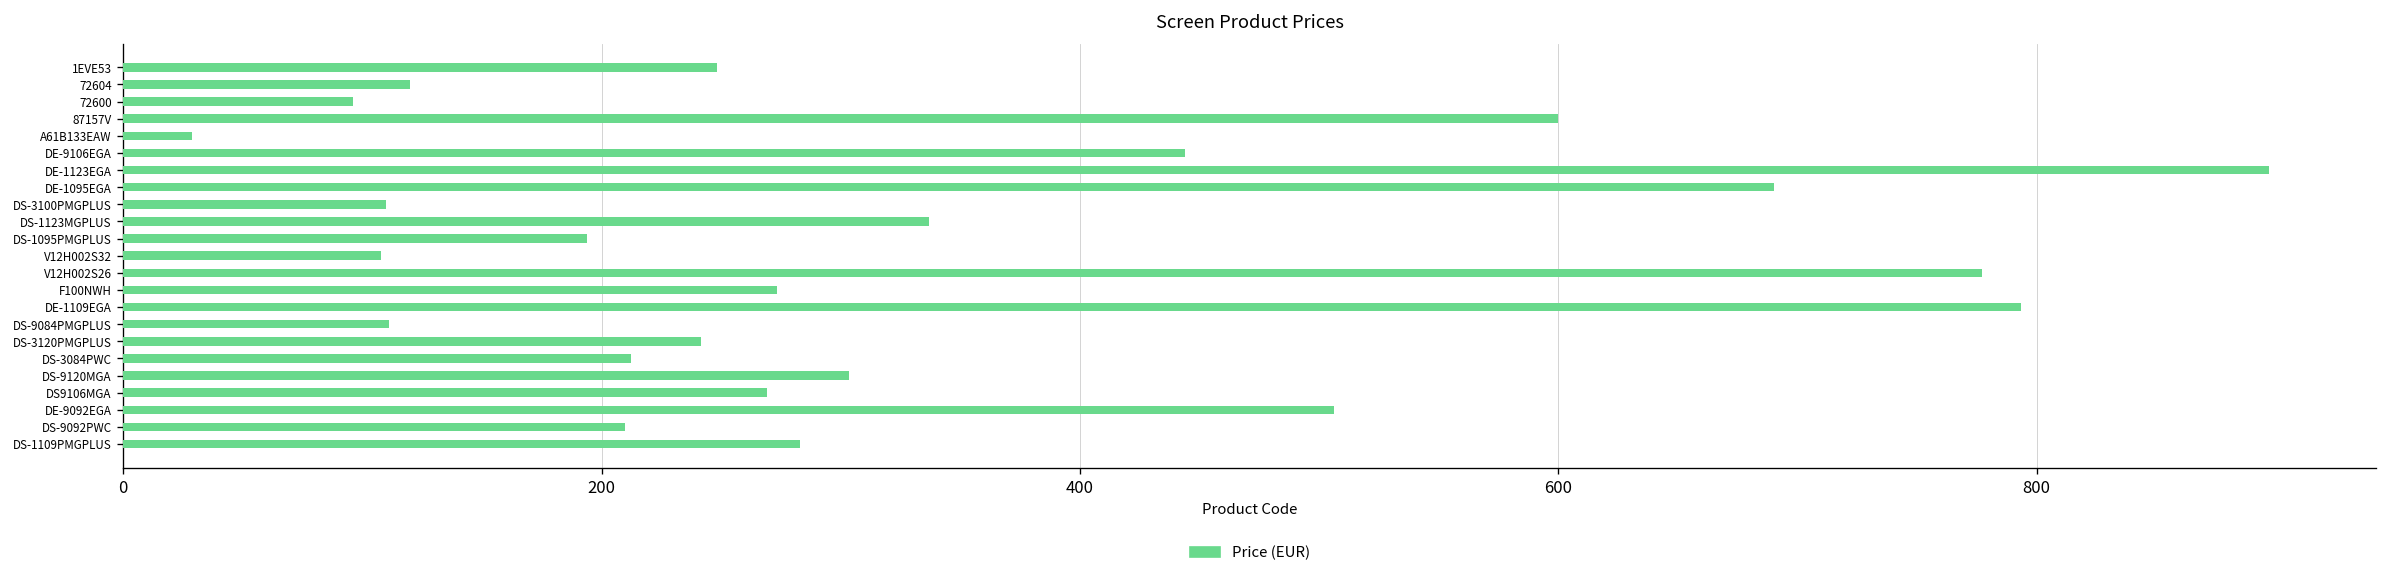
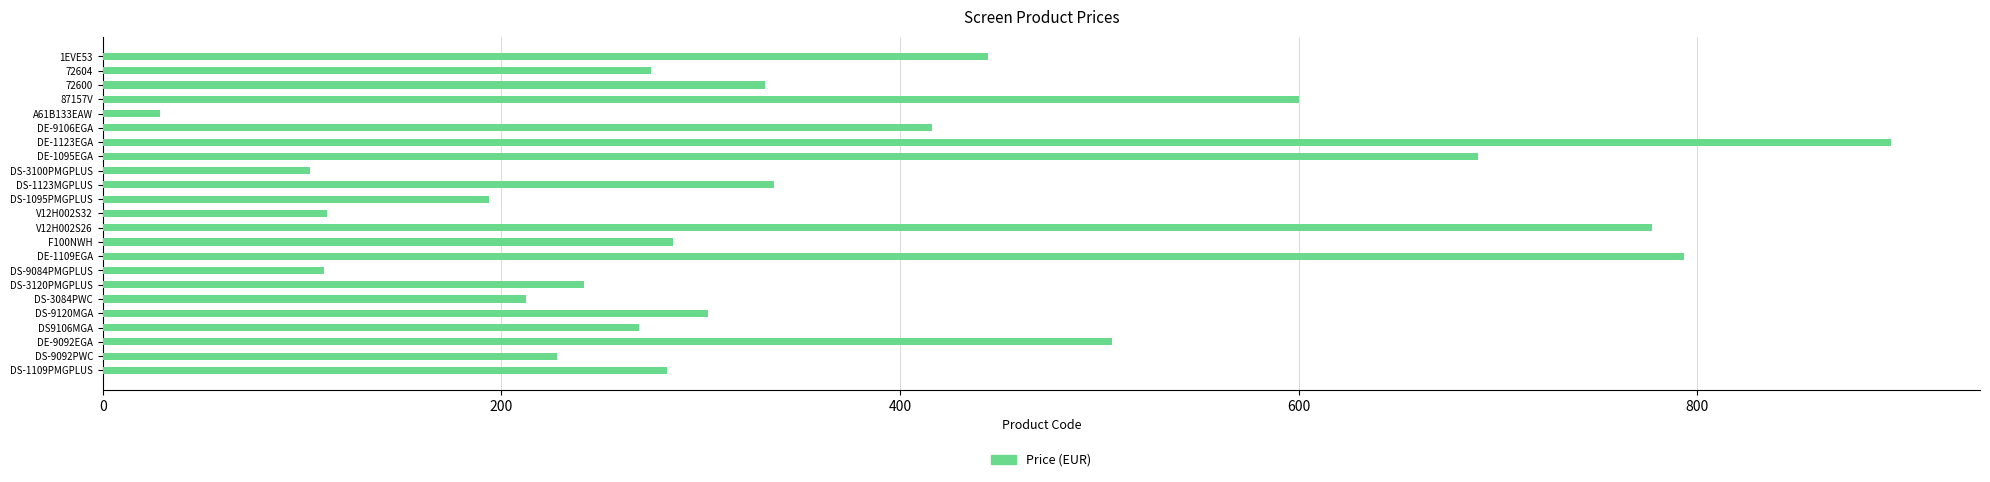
  {
-   "1EVE53": 248,
-   "72604": 120,
-   "72600": 96,
+   "1EVE53": 444,
+   "72604": 275,
+   "72600": 332,
    "87157V": 600,
    "A61B133EAW": 29,
-   "DE-9106EGA": 444,
+   "DE-9106EGA": 416,
    "DE-1123EGA": 897,
    "DE-1095EGA": 690,
-   "DS-3100PMGPLUS": 110,
+   "DS-3100PMGPLUS": 104,
    "DS-1123MGPLUS": 337,
    "DS-1095PMGPLUS": 194,
-   "V12H002S32": 108,
+   "V12H002S32": 112,
    "V12H002S26": 777,
-   "F100NWH": 273,
+   "F100NWH": 286,
    "DE-1109EGA": 794,
    "DS-9084PMGPLUS": 111,
    "DS-3120PMGPLUS": 241,
    "DS-3084PWC": 212,
    "DS-9120MGA": 304,
    "DS9106MGA": 269,
    "DE-9092EGA": 506,
-   "DS-9092PWC": 210,
+   "DS-9092PWC": 228,
    "DS-1109PMGPLUS": 283
  }
